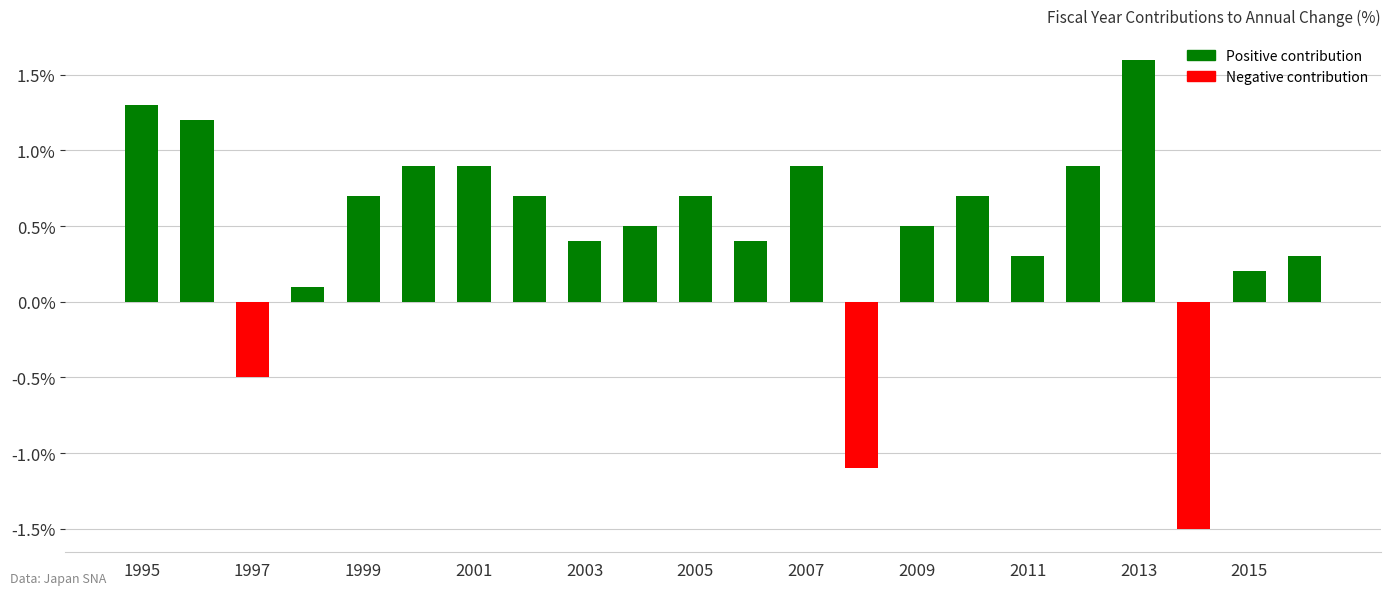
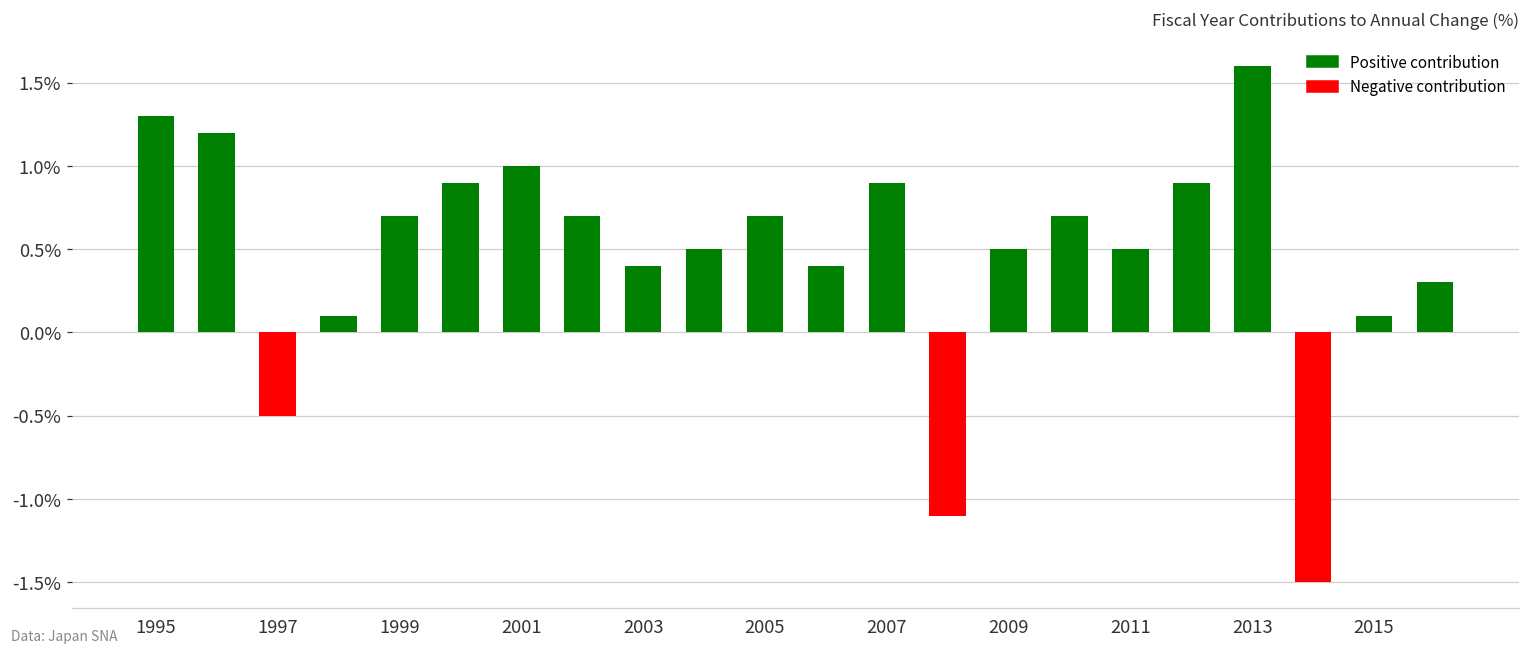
  {
    "1995": "1.3%",
    "1997": "-0.5%",
    "1999": "0.7%",
-   "2001": "0.9%",
+   "2001": "1.0%",
    "2003": "0.4%",
    "2005": "0.7%",
    "2007": "0.9%",
    "2009": "0.5%",
-   "2011": "0.3%",
+   "2011": "0.5%",
    "2013": "1.6%",
-   "2015": "0.2%"
+   "2015": "0.1%"
  }
